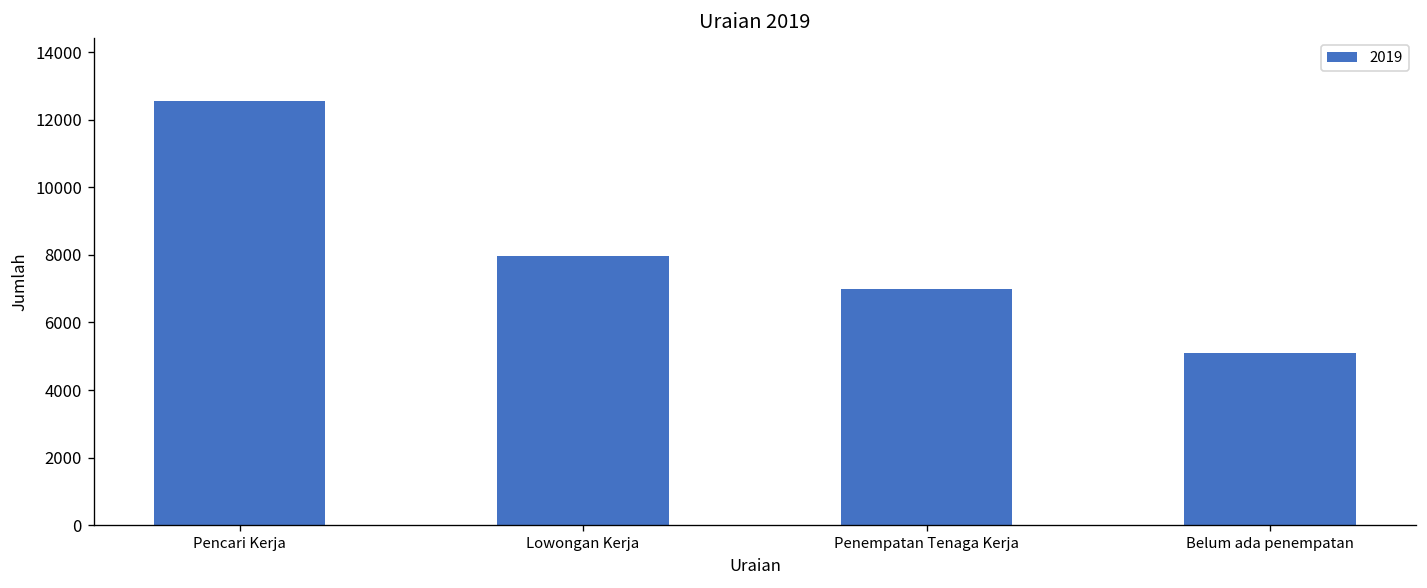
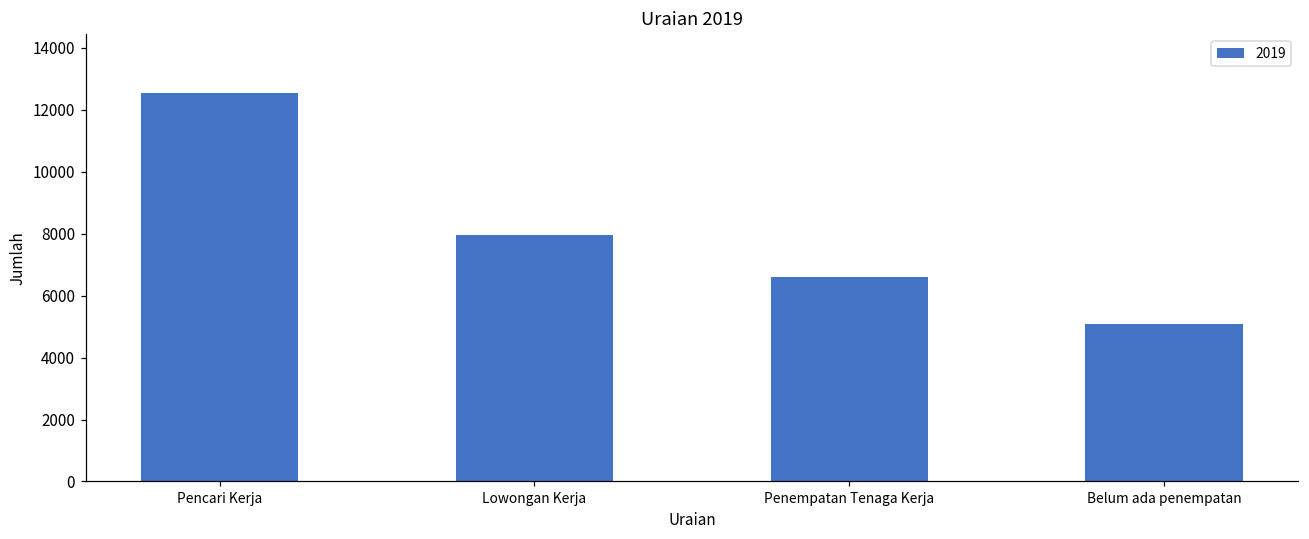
  {
    "Pencari Kerja": 12500,
    "Lowongan Kerja": 8000,
-   "Penempatan Tenaga Kerja": 7000,
+   "Penempatan Tenaga Kerja": 6600,
    "Belum ada penempatan": 5100
  }
